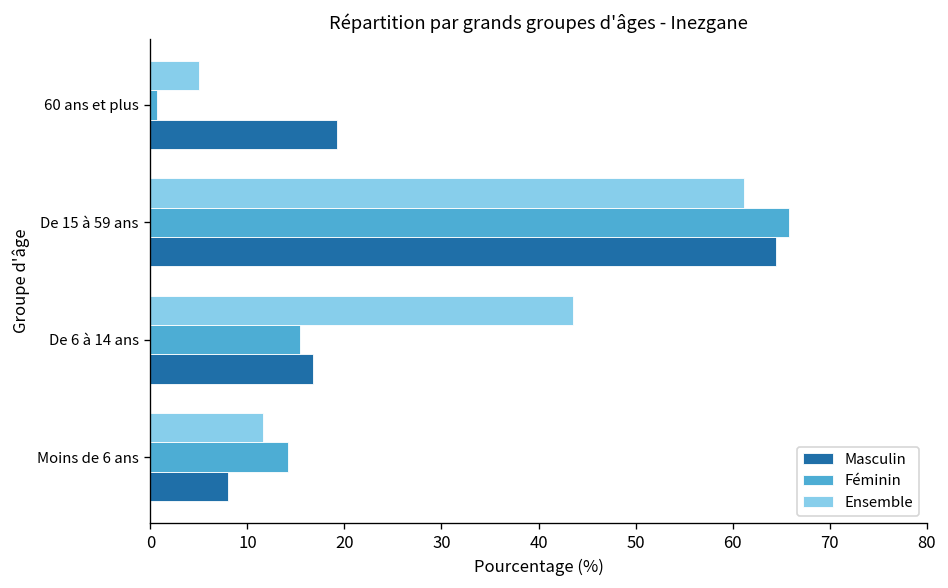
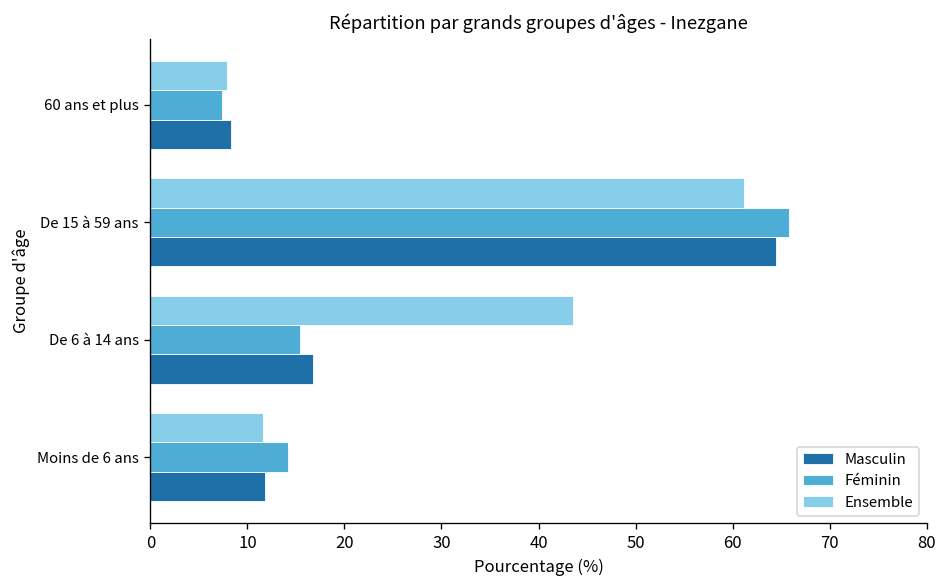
  {
    "Masculin": {
-     "60 ans et plus": 19,
+     "60 ans et plus": 8,
      "De 15 à 59 ans": 65,
      "De 6 à 14 ans": 17,
-     "Moins de 6 ans": 8
+     "Moins de 6 ans": 12
    },
    "Féminin": {
-     "60 ans et plus": 1,
+     "60 ans et plus": 7,
      "De 15 à 59 ans": 66,
      "De 6 à 14 ans": 15,
      "Moins de 6 ans": 14
    },
    "Ensemble": {
-     "60 ans et plus": 5,
+     "60 ans et plus": 8,
      "De 15 à 59 ans": 61,
      "De 6 à 14 ans": 44,
      "Moins de 6 ans": 12
    }
  }
